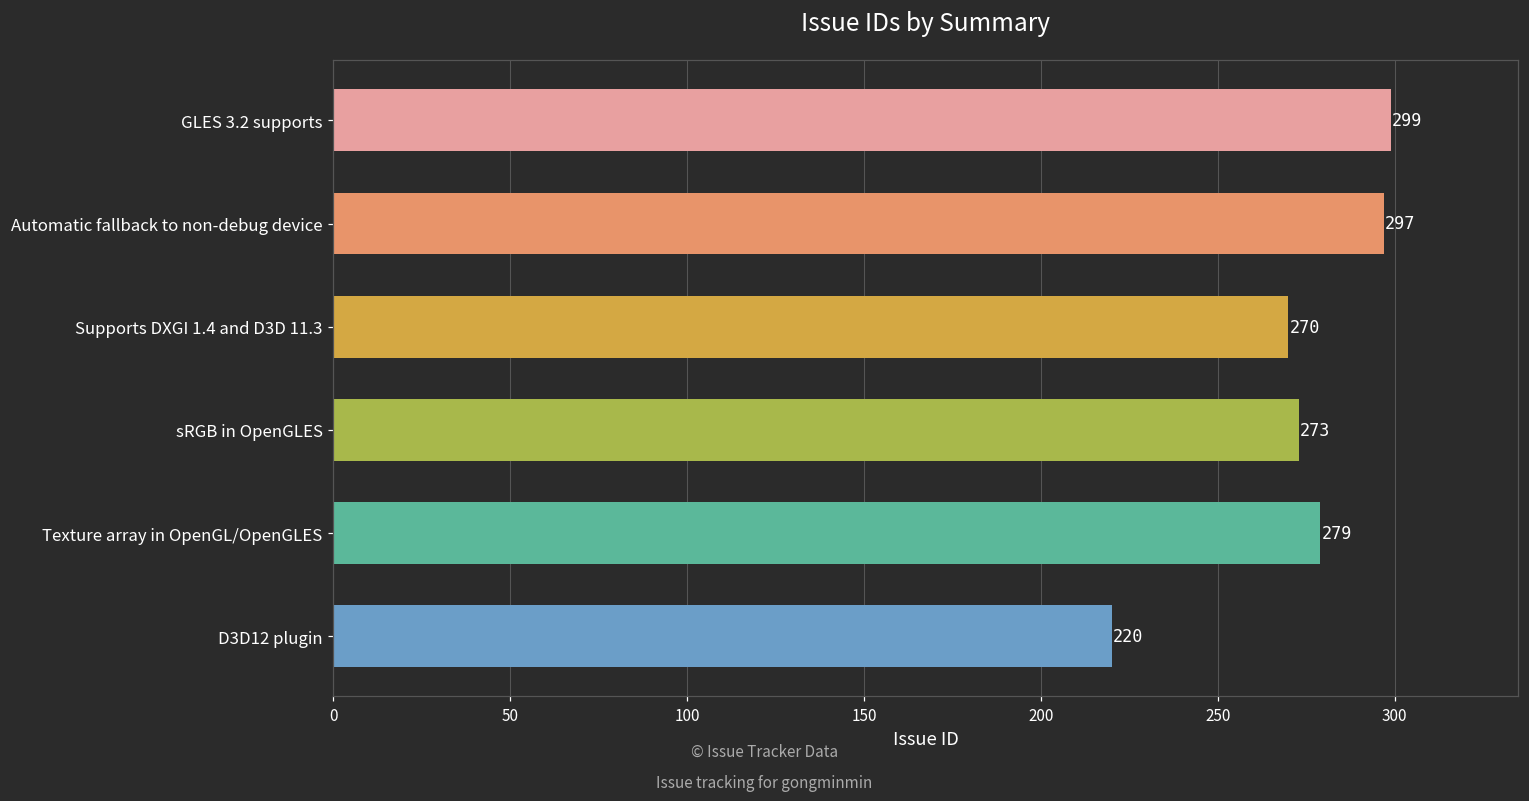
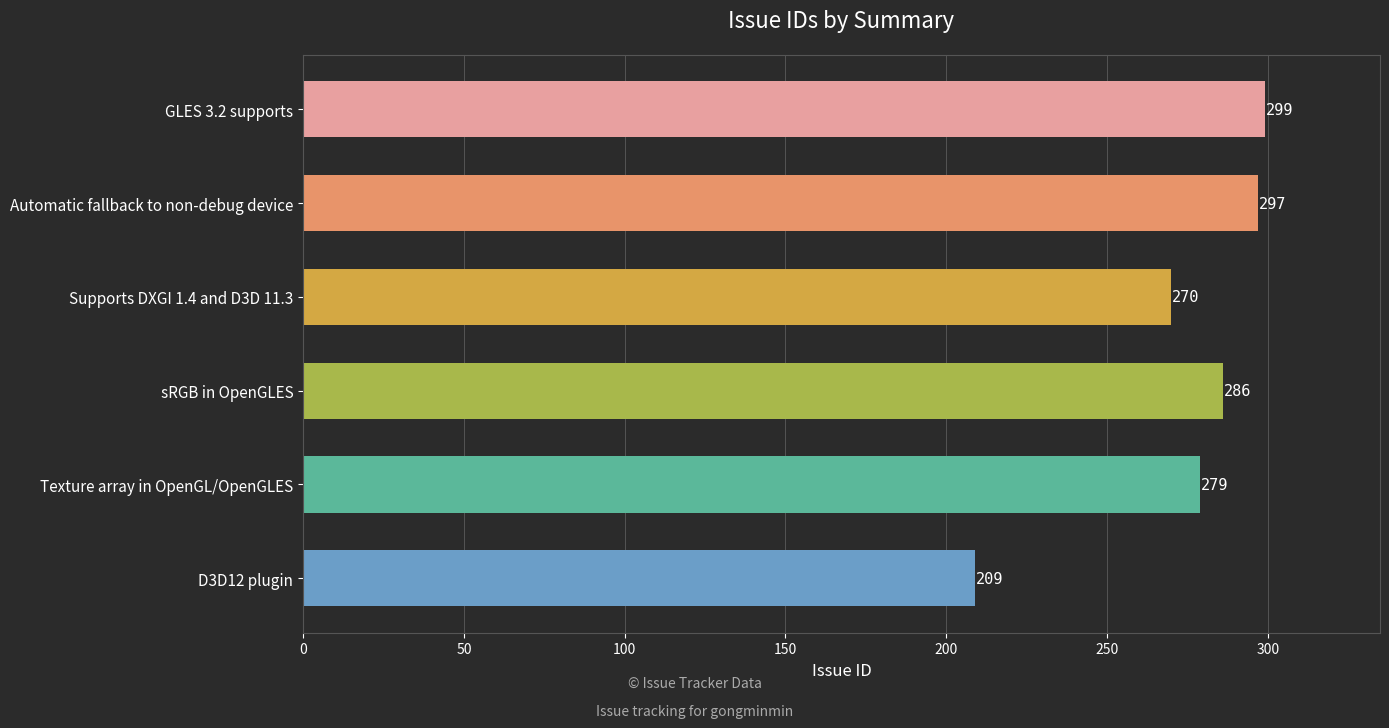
  {
    "GLES 3.2 supports": 299,
    "Automatic fallback to non-debug device": 297,
    "Supports DXGI 1.4 and D3D 11.3": 270,
-   "sRGB in OpenGLES": 273,
+   "sRGB in OpenGLES": 286,
    "Texture array in OpenGL/OpenGLES": 279,
-   "D3D12 plugin": 220
+   "D3D12 plugin": 209
  }
